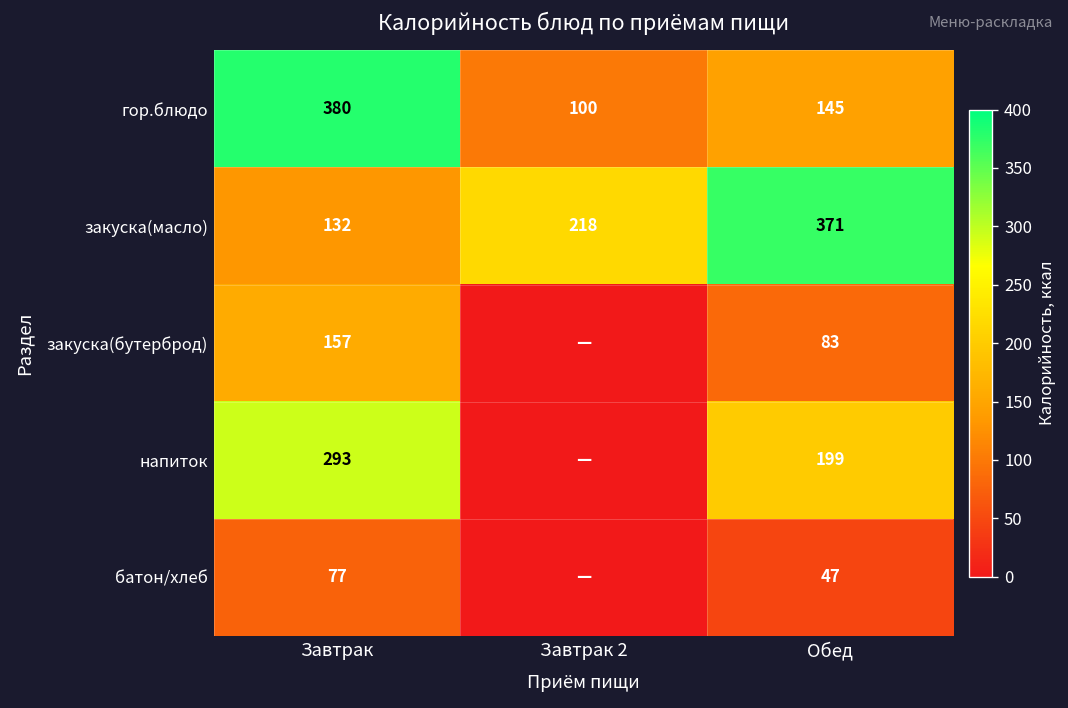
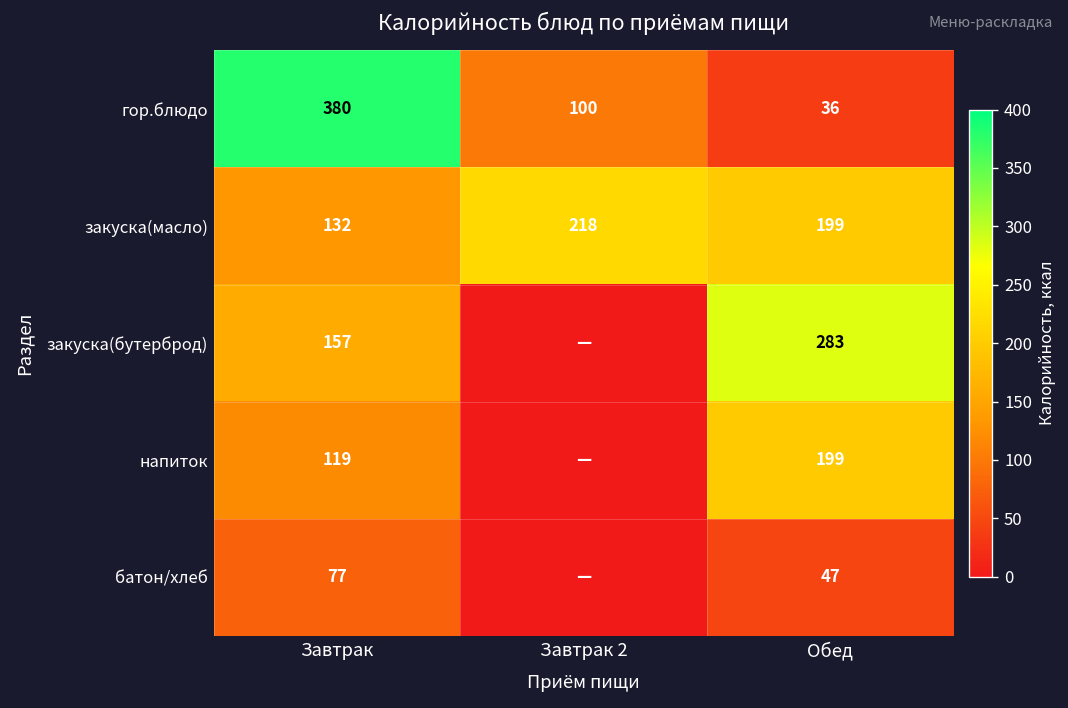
  {
    "гор.блюдо": {
      "Завтрак": 380,
      "Завтрак 2": 100,
-     "Обед": 145
+     "Обед": 36
    },
    "закуска(масло)": {
      "Завтрак": 132,
      "Завтрак 2": 218,
-     "Обед": 371
+     "Обед": 199
    },
    "закуска(бутерброд)": {
      "Завтрак": 157,
-     "Обед": 83
+     "Обед": 283
    },
    "напиток": {
-     "Завтрак": 293,
+     "Завтрак": 119,
      "Обед": 199
    },
    "батон/хлеб": {
      "Завтрак": 77,
      "Обед": 47
    }
  }
